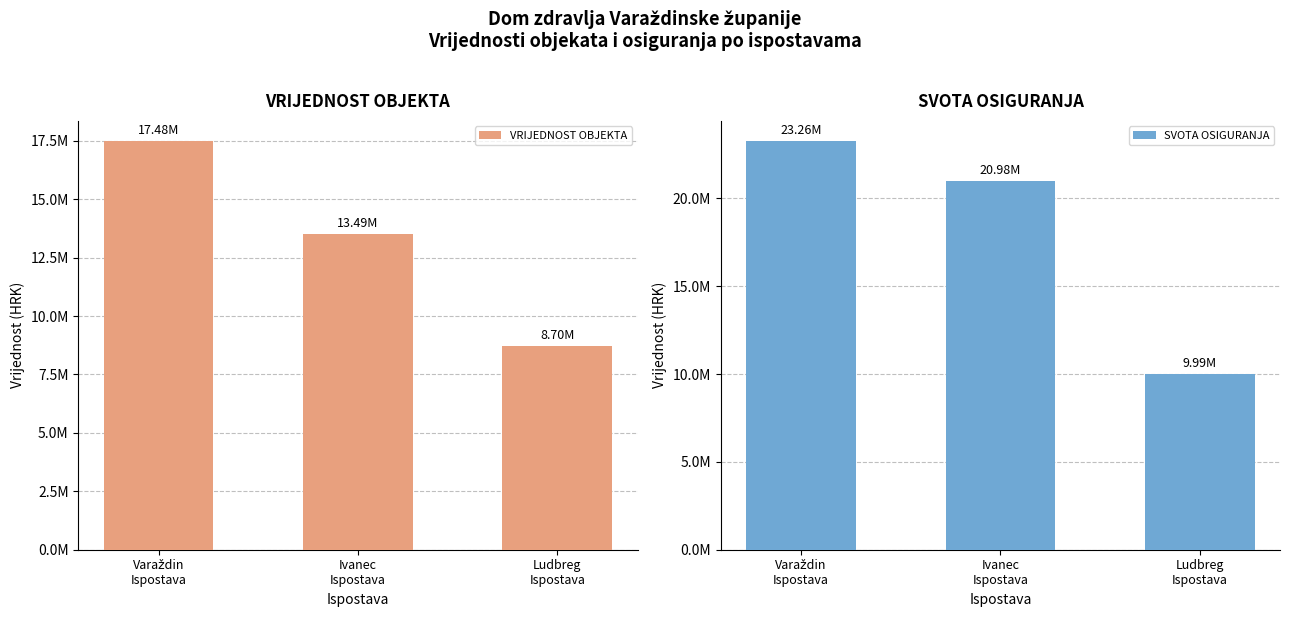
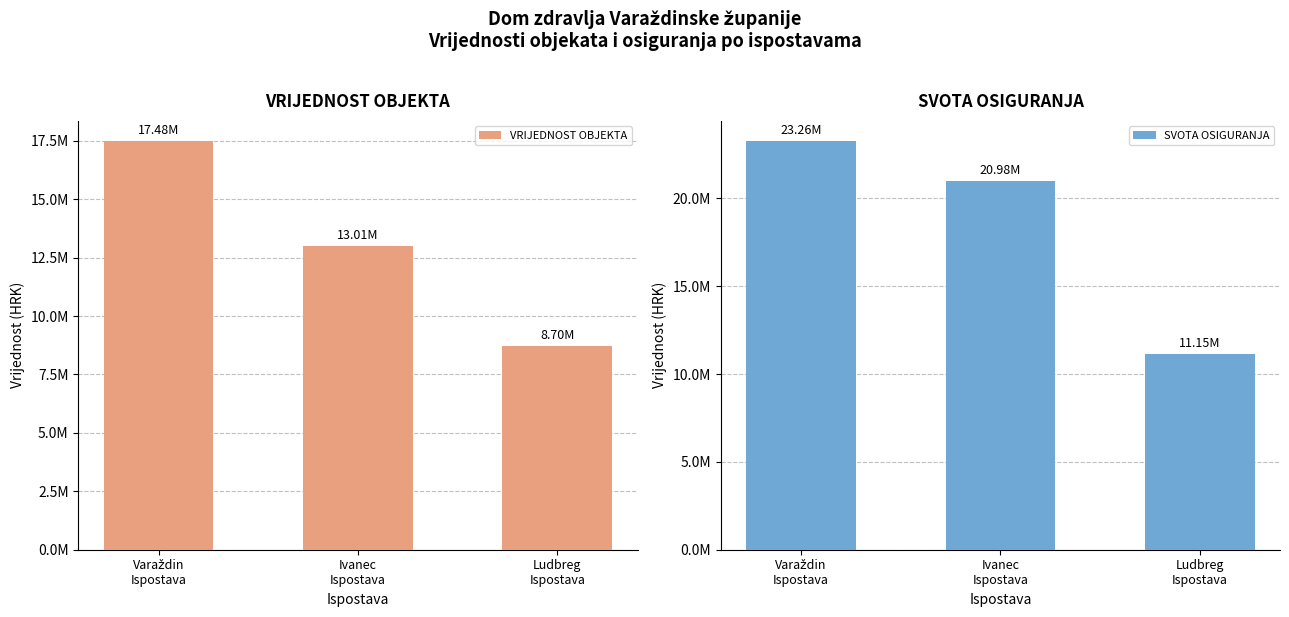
  {
    "VRIJEDNOST OBJEKTA": {
      "Varaždin Ispostava": "17.48M",
-     "Ivanec Ispostava": "13.49M",
+     "Ivanec Ispostava": "13.01M",
      "Ludbreg Ispostava": "8.70M"
    },
    "SVOTA OSIGURANJA": {
      "Varaždin Ispostava": "23.26M",
      "Ivanec Ispostava": "20.98M",
-     "Ludbreg Ispostava": "9.99M"
+     "Ludbreg Ispostava": "11.15M"
    }
  }
